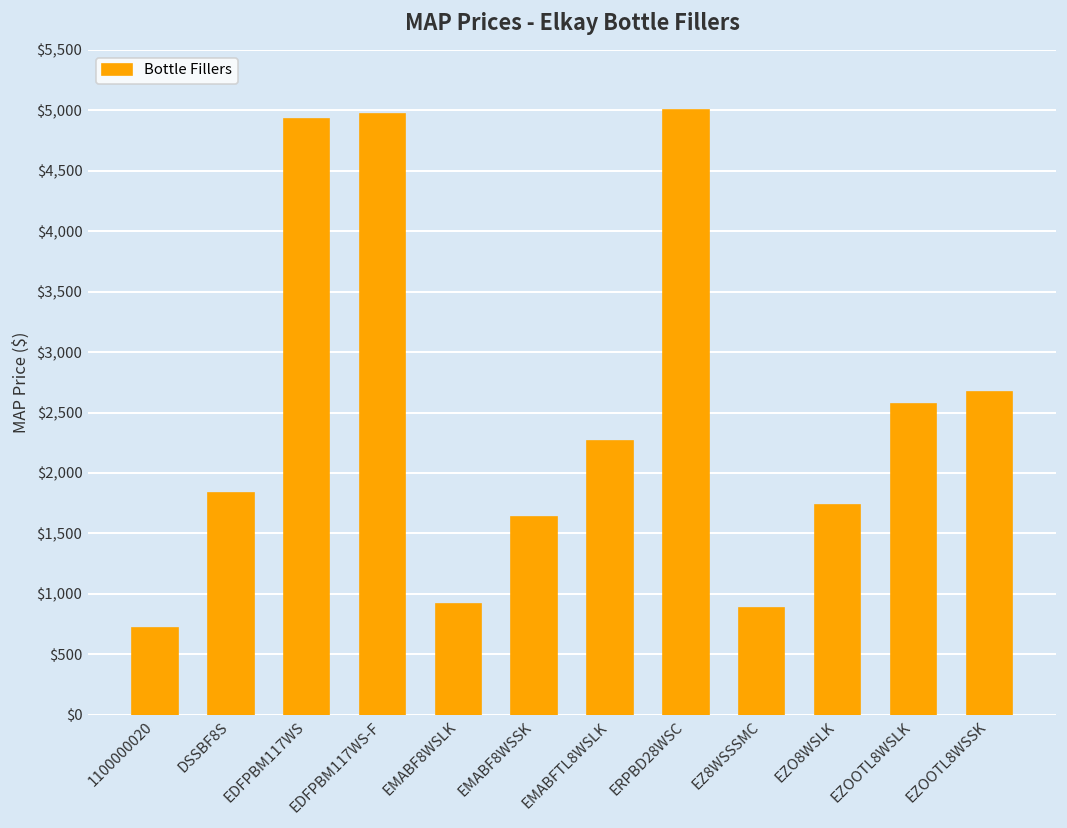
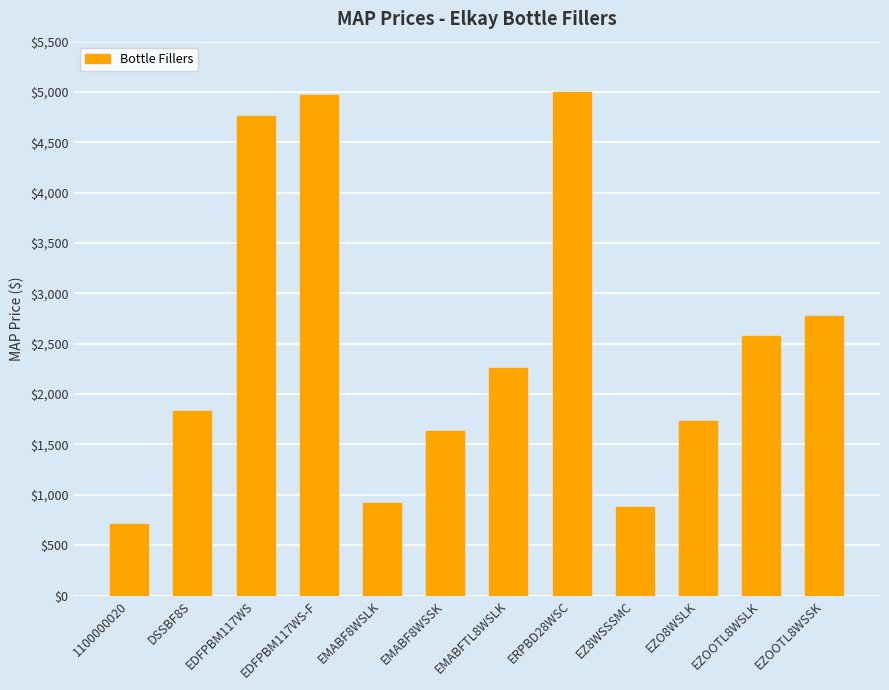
  {
    "1100000020": "$710",
    "DSSBF8S": "$1,840",
-   "EDFPBM117WS": "$4,930",
+   "EDFPBM117WS": "$4,760",
    "EDFPBM117WS-F": "$4,970",
    "EMABF8WSLK": "$920",
    "EMABF8WSSK": "$1,630",
    "EMABFTL8WSLK": "$2,260",
    "ERPBD28WSC": "$5,000",
    "EZ8WSSSMC": "$880",
    "EZO8WSLK": "$1,730",
    "EZOOTL8WSLK": "$2,570",
-   "EZOOTL8WSSK": "$2,670"
+   "EZOOTL8WSSK": "$2,770"
  }
